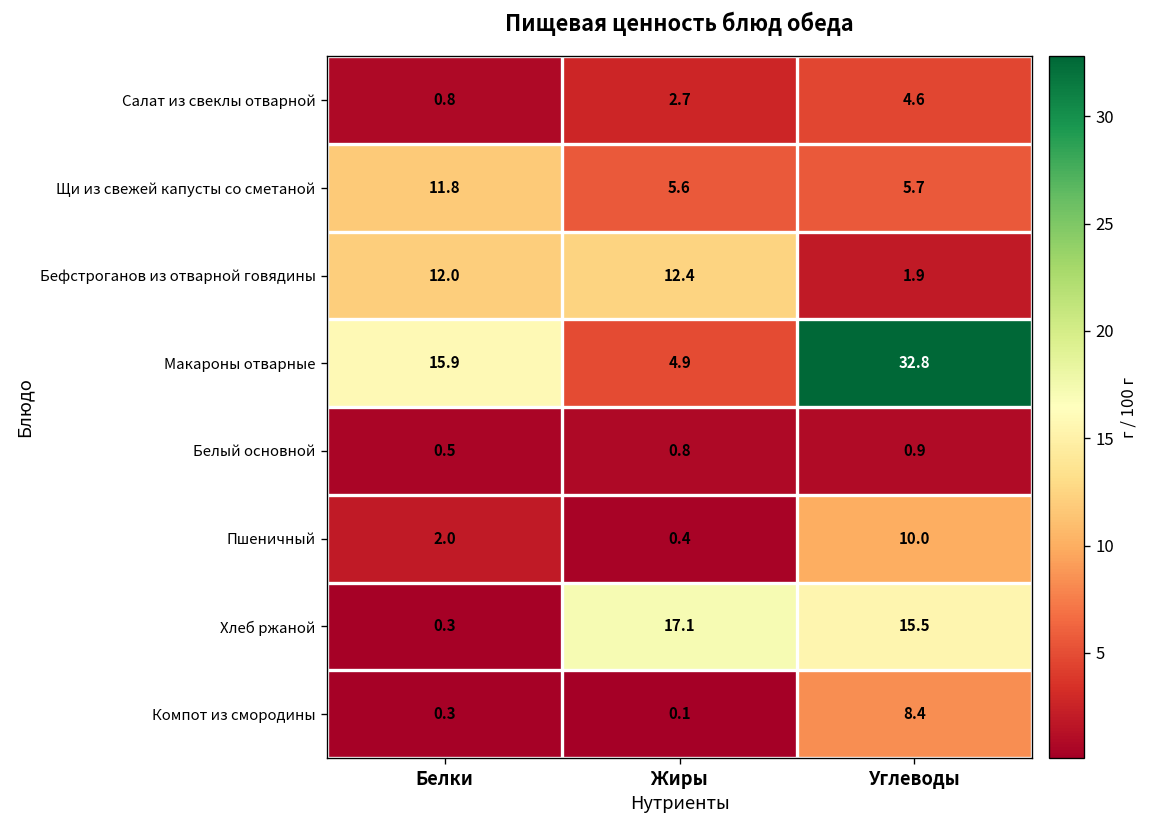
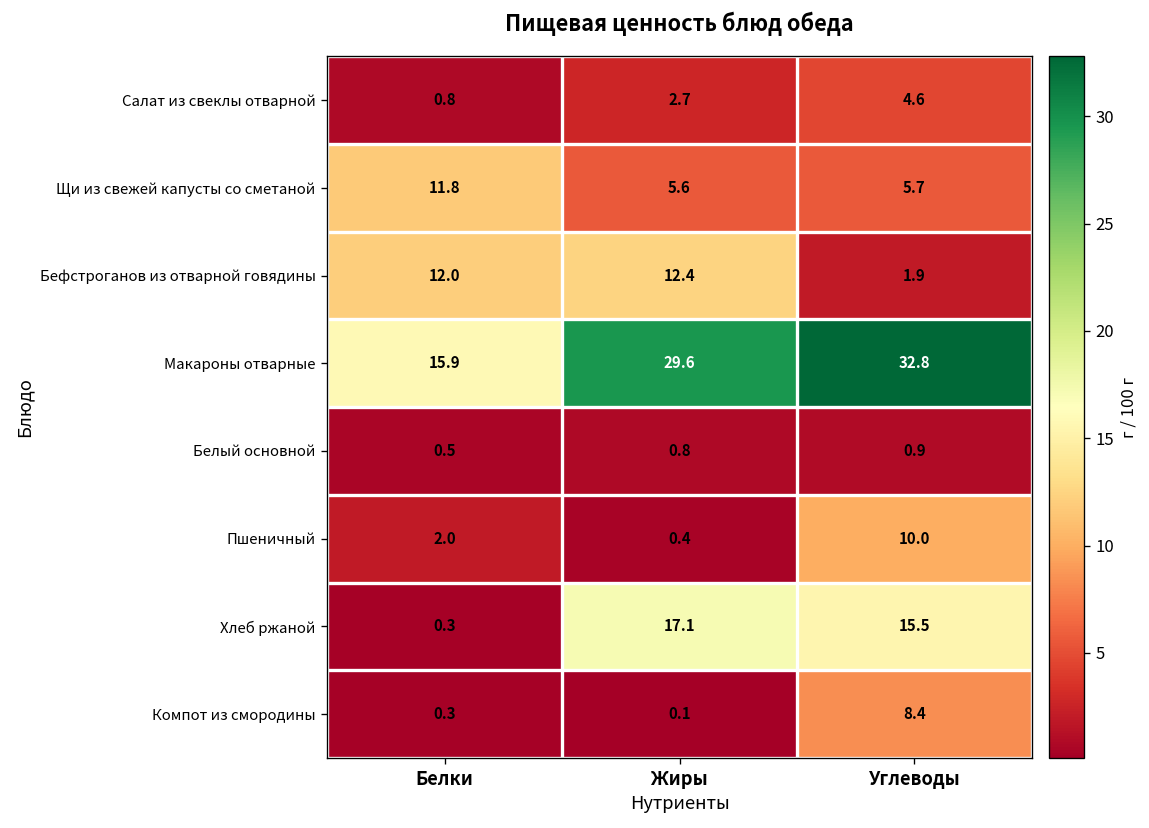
  {
    "Салат из свеклы отварной": {
      "Белки": 0.8,
      "Жиры": 2.7,
      "Углеводы": 4.6
    },
    "Щи из свежей капусты со сметаной": {
      "Белки": 11.8,
      "Жиры": 5.6,
      "Углеводы": 5.7
    },
    "Бефстроганов из отварной говядины": {
      "Белки": 12.0,
      "Жиры": 12.4,
      "Углеводы": 1.9
    },
    "Макароны отварные": {
      "Белки": 15.9,
-     "Жиры": 4.9,
+     "Жиры": 29.6,
      "Углеводы": 32.8
    },
    "Белый основной": {
      "Белки": 0.5,
      "Жиры": 0.8,
      "Углеводы": 0.9
    },
    "Пшеничный": {
      "Белки": 2.0,
      "Жиры": 0.4,
      "Углеводы": 10.0
    },
    "Хлеб ржаной": {
      "Белки": 0.3,
      "Жиры": 17.1,
      "Углеводы": 15.5
    },
    "Компот из смородины": {
      "Белки": 0.3,
      "Жиры": 0.1,
      "Углеводы": 8.4
    }
  }
